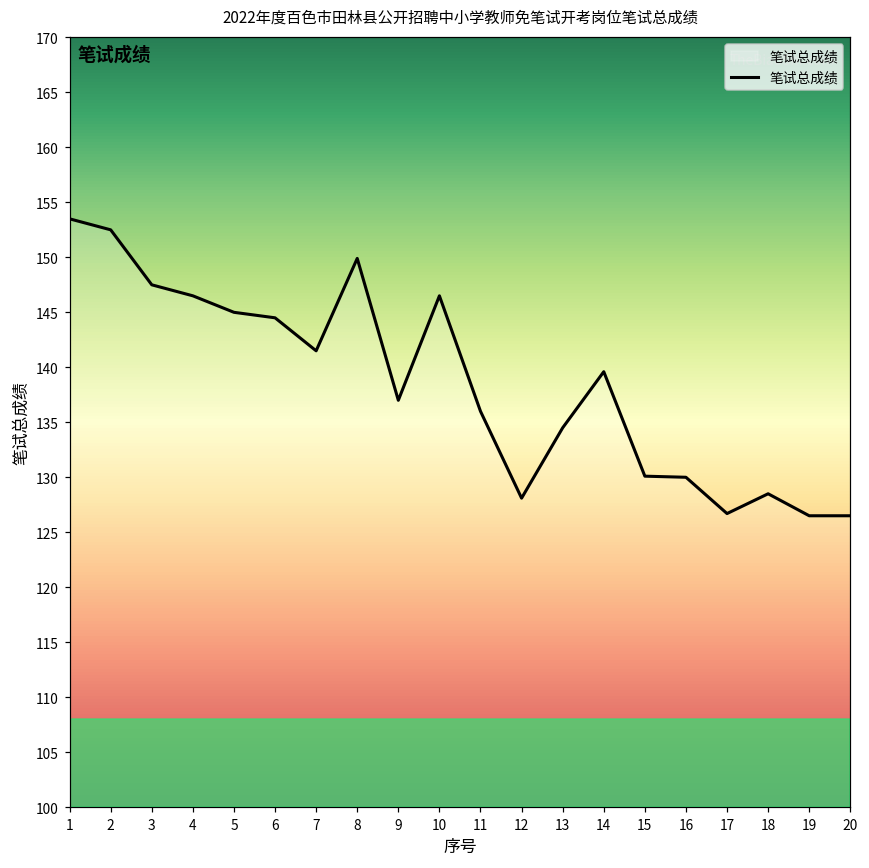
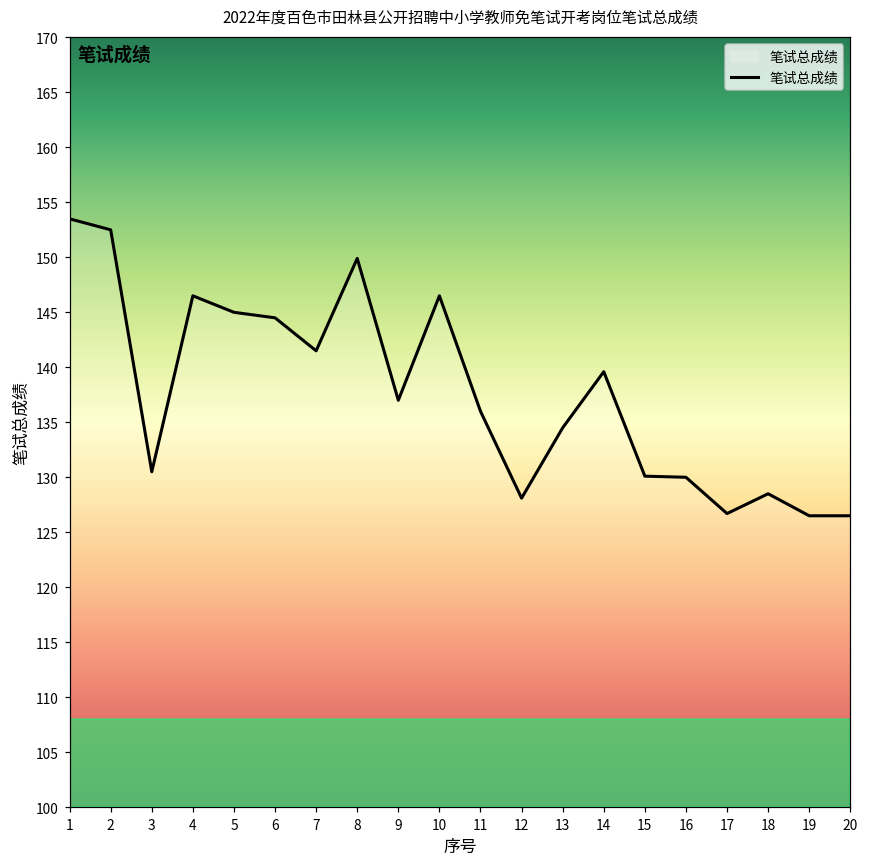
  {
    "1": 154,
    "2": 153,
-   "3": 148,
+   "3": 131,
    "4": 147,
    "5": 145,
    "6": 145,
    "7": 142,
    "8": 150,
    "9": 137,
    "10": 147,
    "11": 136,
    "12": 128,
    "13": 135,
    "14": 140,
    "15": 130,
    "16": 130,
    "17": 127,
    "18": 129,
    "19": 127,
    "20": 127
  }
